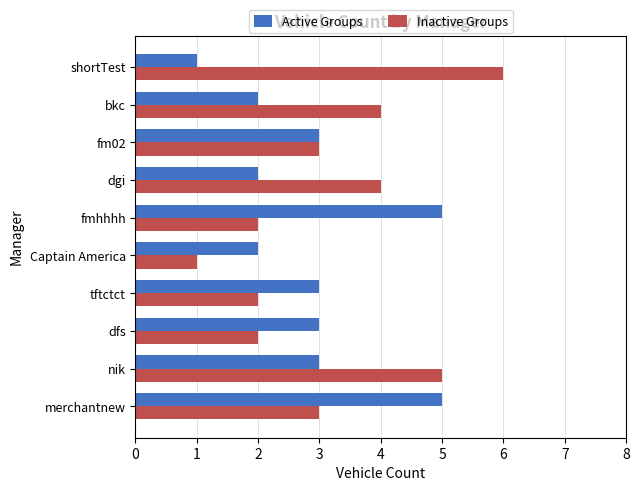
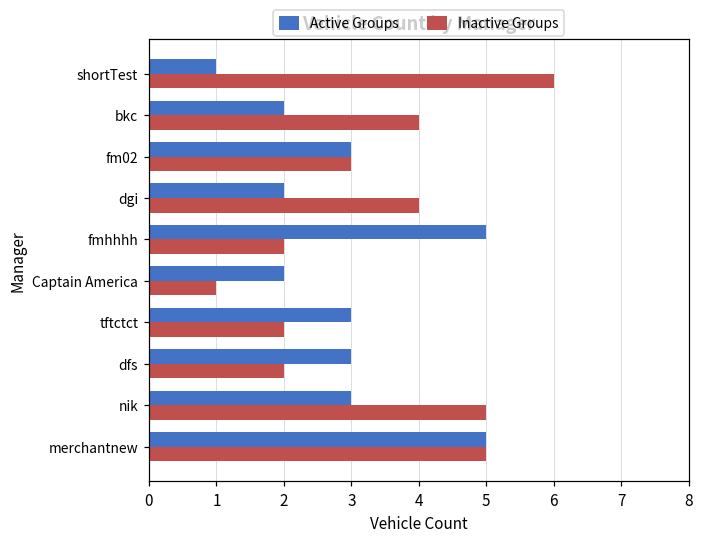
  {
    "Active Groups": {
      "shortTest": 1,
      "bkc": 2,
      "fm02": 3,
      "dgi": 2,
      "fmhhhh": 5,
      "Captain America": 2,
      "tftctct": 3,
      "dfs": 3,
      "nik": 3,
      "merchantnew": 5
    },
    "Inactive Groups": {
      "shortTest": 6,
      "bkc": 4,
      "fm02": 3,
      "dgi": 4,
      "fmhhhh": 2,
      "Captain America": 1,
      "tftctct": 2,
      "dfs": 2,
      "nik": 5,
-     "merchantnew": 3
+     "merchantnew": 5
    }
  }
